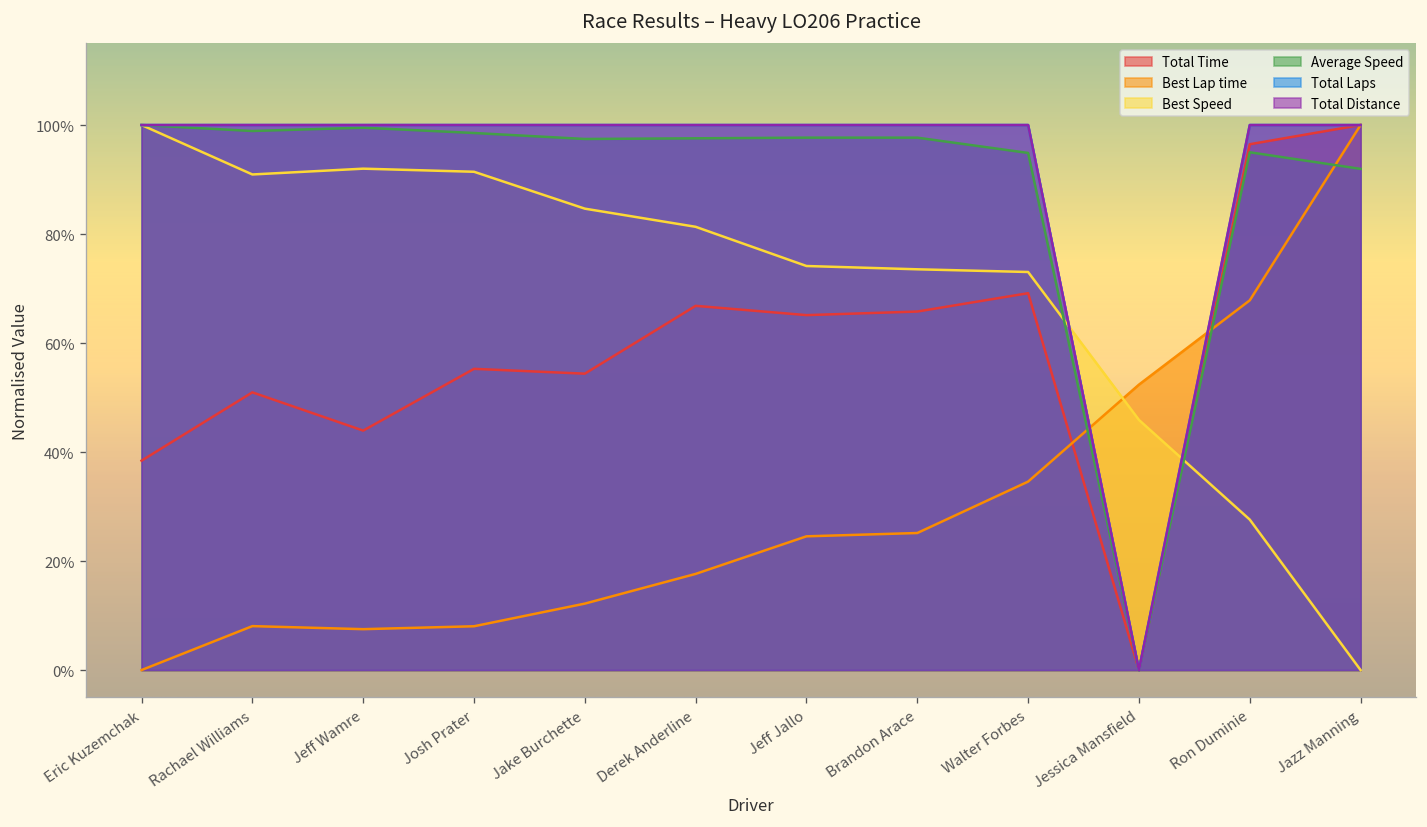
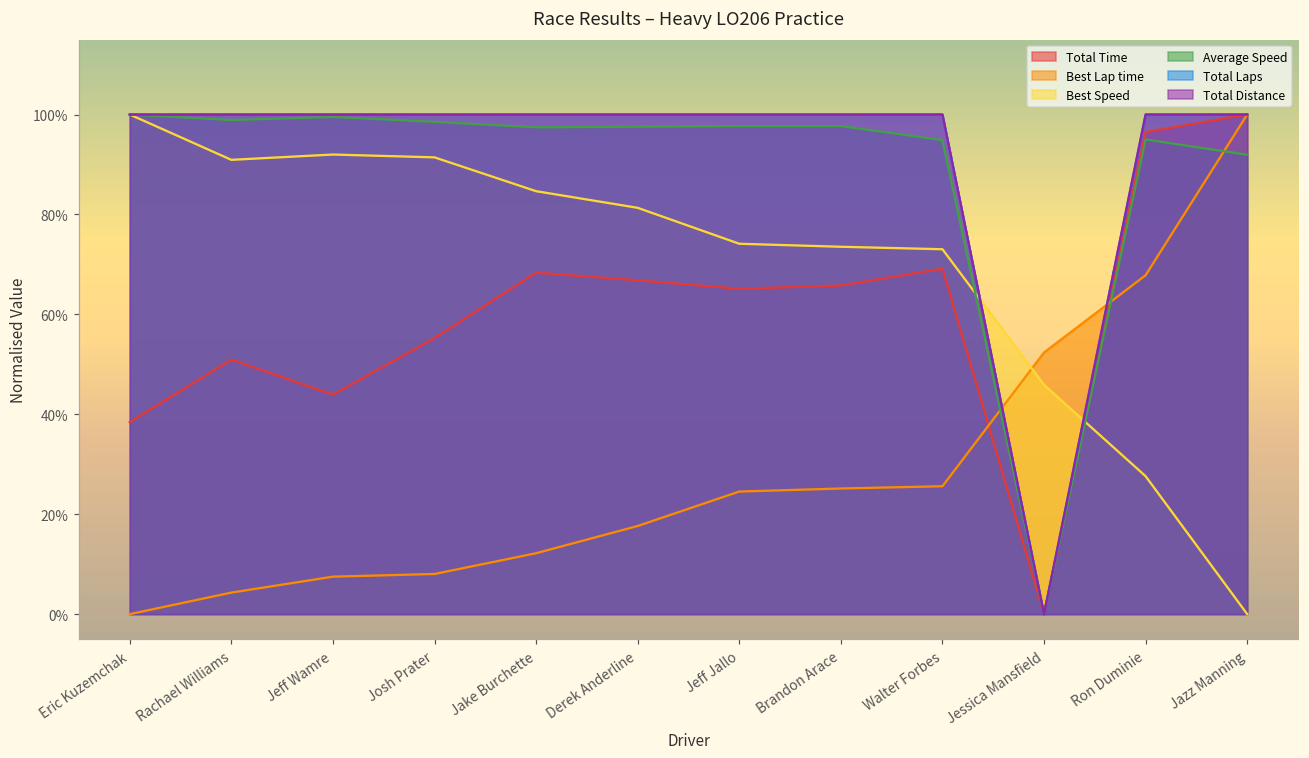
  {
    "Total Time": {
      "Eric Kuzemchak": "38%",
      "Rachael Williams": "51%",
      "Jeff Wamre": "44%",
      "Josh Prater": "55%",
-     "Jake Burchette": "54%",
+     "Jake Burchette": "68%",
      "Derek Anderline": "67%",
      "Jeff Jallo": "65%",
      "Brandon Arace": "66%",
      "Walter Forbes": "69%",
      "Ron Duminie": "96%"
    },
    "Best Lap time": {
      "Eric Kuzemchak": "0%",
-     "Rachael Williams": "8%",
+     "Rachael Williams": "4%",
      "Jeff Wamre": "8%",
      "Josh Prater": "8%",
      "Jake Burchette": "12%",
      "Derek Anderline": "18%",
      "Jeff Jallo": "25%",
      "Brandon Arace": "25%",
-     "Walter Forbes": "35%",
+     "Walter Forbes": "26%",
      "Jessica Mansfield": "52%",
      "Ron Duminie": "68%"
    },
    "Best Speed": {
      "Rachael Williams": "91%",
      "Jeff Wamre": "92%",
      "Josh Prater": "91%",
      "Jake Burchette": "85%",
      "Derek Anderline": "81%",
      "Jeff Jallo": "74%",
      "Brandon Arace": "74%",
      "Walter Forbes": "73%",
      "Jessica Mansfield": "46%",
      "Ron Duminie": "28%",
      "Jazz Manning": "0%"
    },
    "Average Speed": {
      "Rachael Williams": "99%",
      "Josh Prater": "99%",
      "Jake Burchette": "97%",
      "Derek Anderline": "98%",
      "Jeff Jallo": "98%",
      "Brandon Arace": "98%",
      "Walter Forbes": "95%",
      "Ron Duminie": "95%",
      "Jazz Manning": "92%"
    },
    "Total Distance": {
      "Rachael Williams": "100%",
      "Josh Prater": "100%",
      "Jake Burchette": "100%",
      "Derek Anderline": "100%",
      "Jeff Jallo": "100%",
      "Brandon Arace": "100%",
      "Walter Forbes": "100%",
      "Ron Duminie": "100%"
    }
  }
